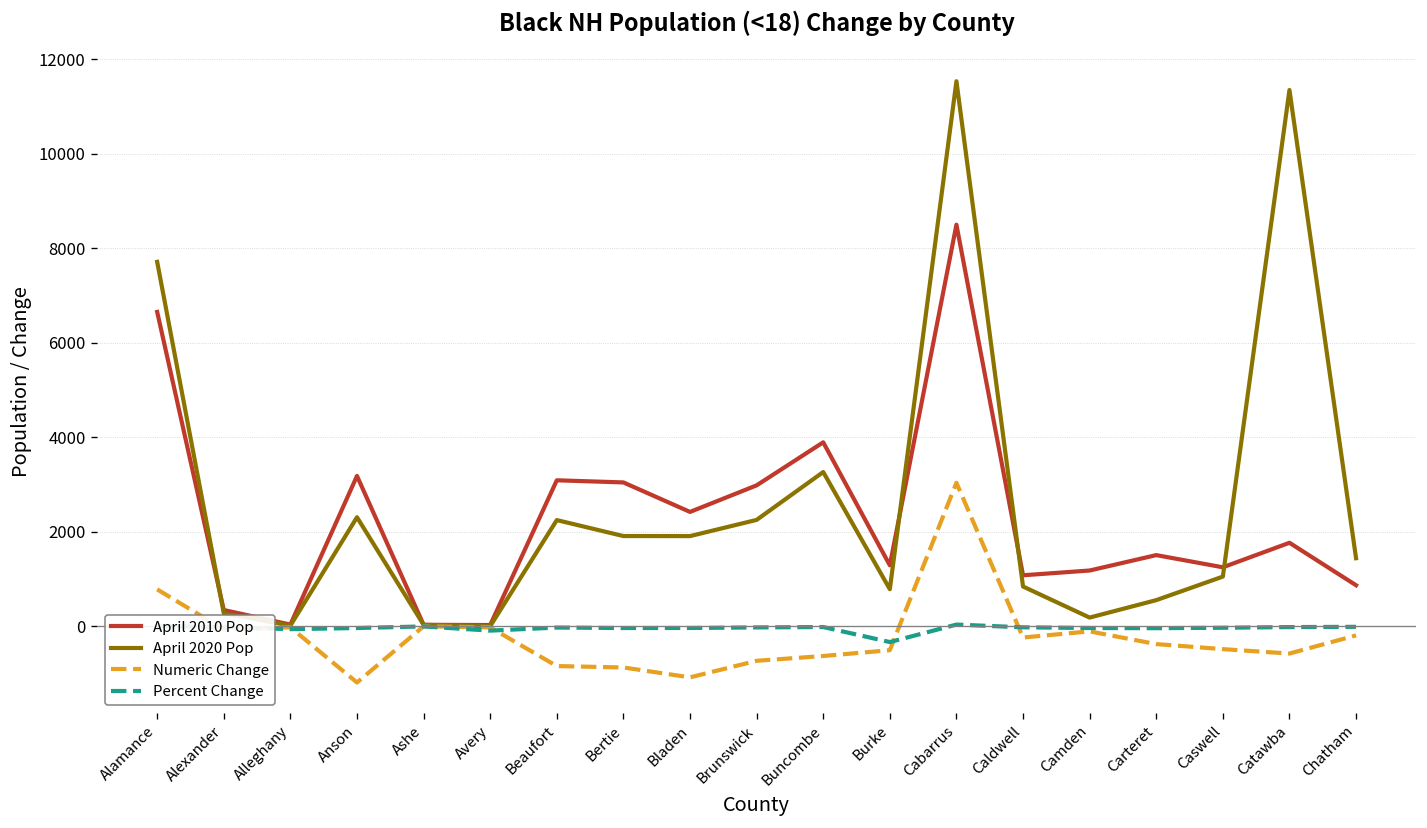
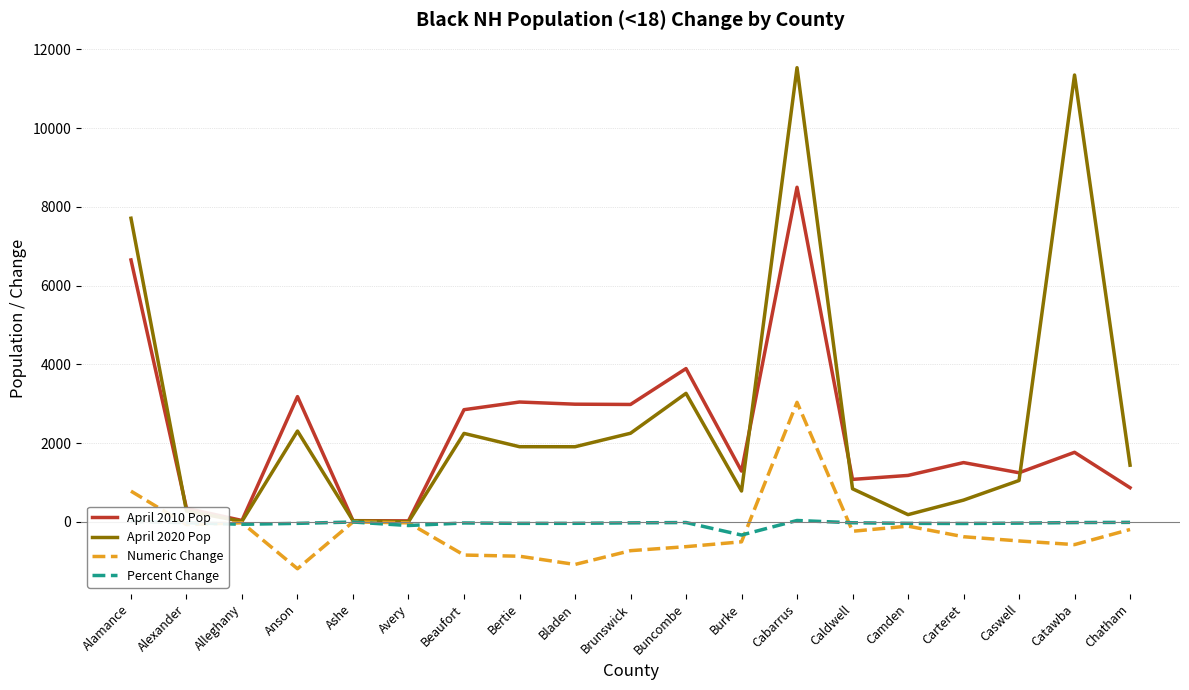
  {
    "April 2010 Pop": {
      "Alamance": 6700,
      "Anson": 3200,
-     "Beaufort": 3100,
+     "Beaufort": 2800,
      "Bertie": 3000,
-     "Bladen": 2400,
+     "Bladen": 3000,
      "Brunswick": 3000,
      "Buncombe": 3900,
      "Burke": 1300,
      "Cabarrus": 8500,
      "Caldwell": 1100,
      "Camden": 1200,
      "Carteret": 1500,
      "Caswell": 1200,
      "Catawba": 1800,
      "Chatham": 900
    },
    "April 2020 Pop": {
      "Alamance": 7700,
      "Anson": 2300,
      "Beaufort": 2200,
      "Bertie": 1900,
      "Bladen": 1900,
      "Brunswick": 2300,
      "Buncombe": 3300,
      "Burke": 800,
      "Cabarrus": 11500,
      "Caldwell": 800,
      "Camden": 200,
      "Carteret": 600,
      "Caswell": 1100,
      "Catawba": 11300,
      "Chatham": 1400
    },
    "Numeric Change": {
      "Alamance": 800,
      "Anson": -1200,
      "Beaufort": -800,
      "Bertie": -900,
      "Bladen": -1100,
      "Brunswick": -700,
      "Buncombe": -600,
      "Burke": -500,
      "Cabarrus": 3000,
      "Caldwell": -200,
      "Camden": -100,
      "Carteret": -400,
      "Caswell": -500,
      "Catawba": -600,
      "Chatham": -200
    },
    "Percent Change": {
      "Anson": 0,
      "Avery": -100,
      "Beaufort": 0,
      "Bertie": 0,
      "Bladen": 0,
      "Brunswick": 0,
      "Buncombe": 0,
      "Burke": -300,
      "Cabarrus": 0,
      "Caldwell": 0,
      "Camden": 0,
      "Carteret": 0,
      "Caswell": 0,
      "Catawba": 0,
      "Chatham": 0
    }
  }
